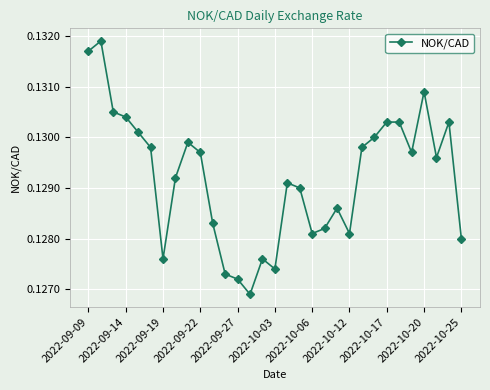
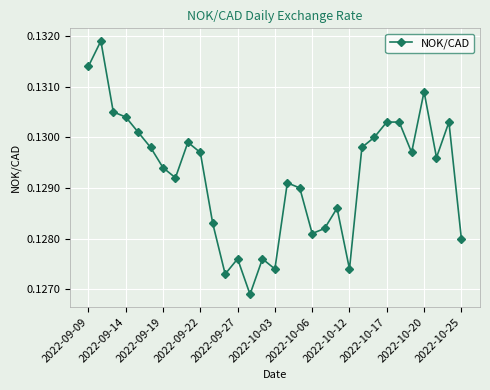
  {
-   "2022-09-09": 0.1317,
+   "2022-09-09": 0.1314,
    "2022-09-14": 0.1304,
-   "2022-09-19": 0.1276,
+   "2022-09-19": 0.1294,
    "2022-09-22": 0.1297,
-   "2022-09-27": 0.1272,
+   "2022-09-27": 0.1276,
    "2022-10-03": 0.1274,
    "2022-10-06": 0.1281,
-   "2022-10-12": 0.1281,
+   "2022-10-12": 0.1274,
    "2022-10-17": 0.1303,
    "2022-10-20": 0.1309,
    "2022-10-25": 0.1280
  }
